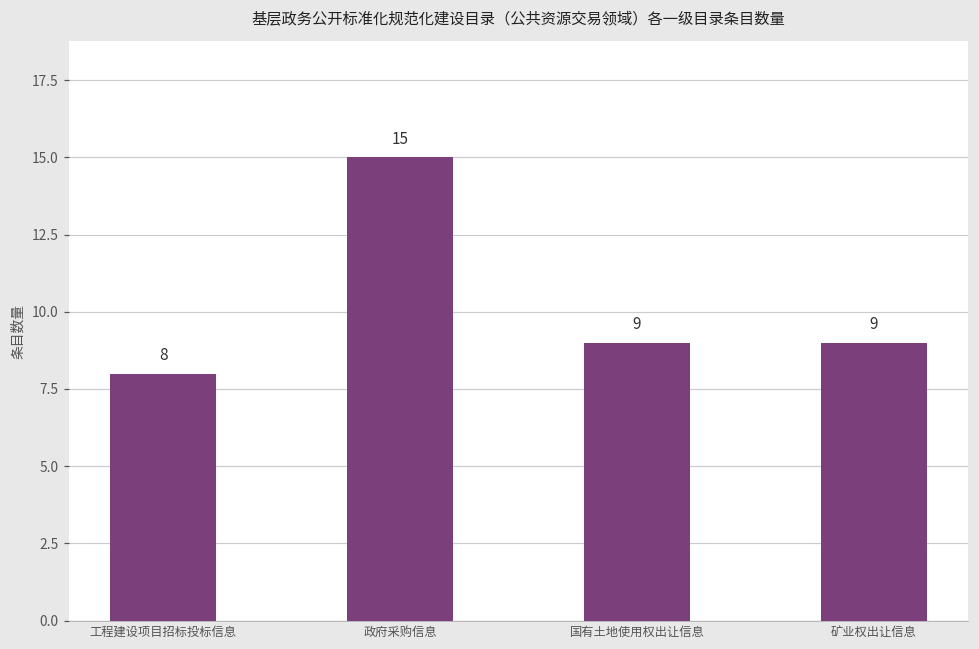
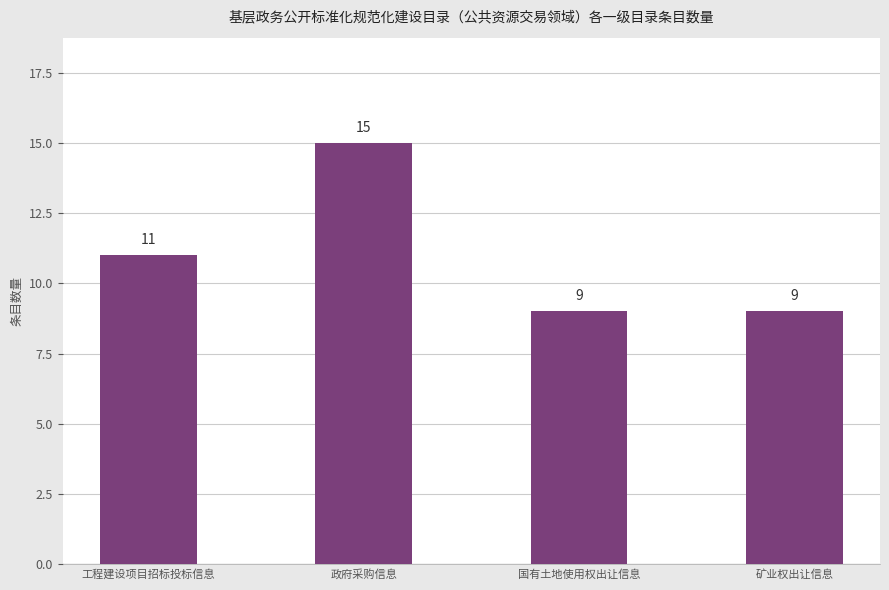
  {
-   "工程建设项目招标投标信息": 8,
+   "工程建设项目招标投标信息": 11,
    "政府采购信息": 15,
    "国有土地使用权出让信息": 9,
    "矿业权出让信息": 9
  }
